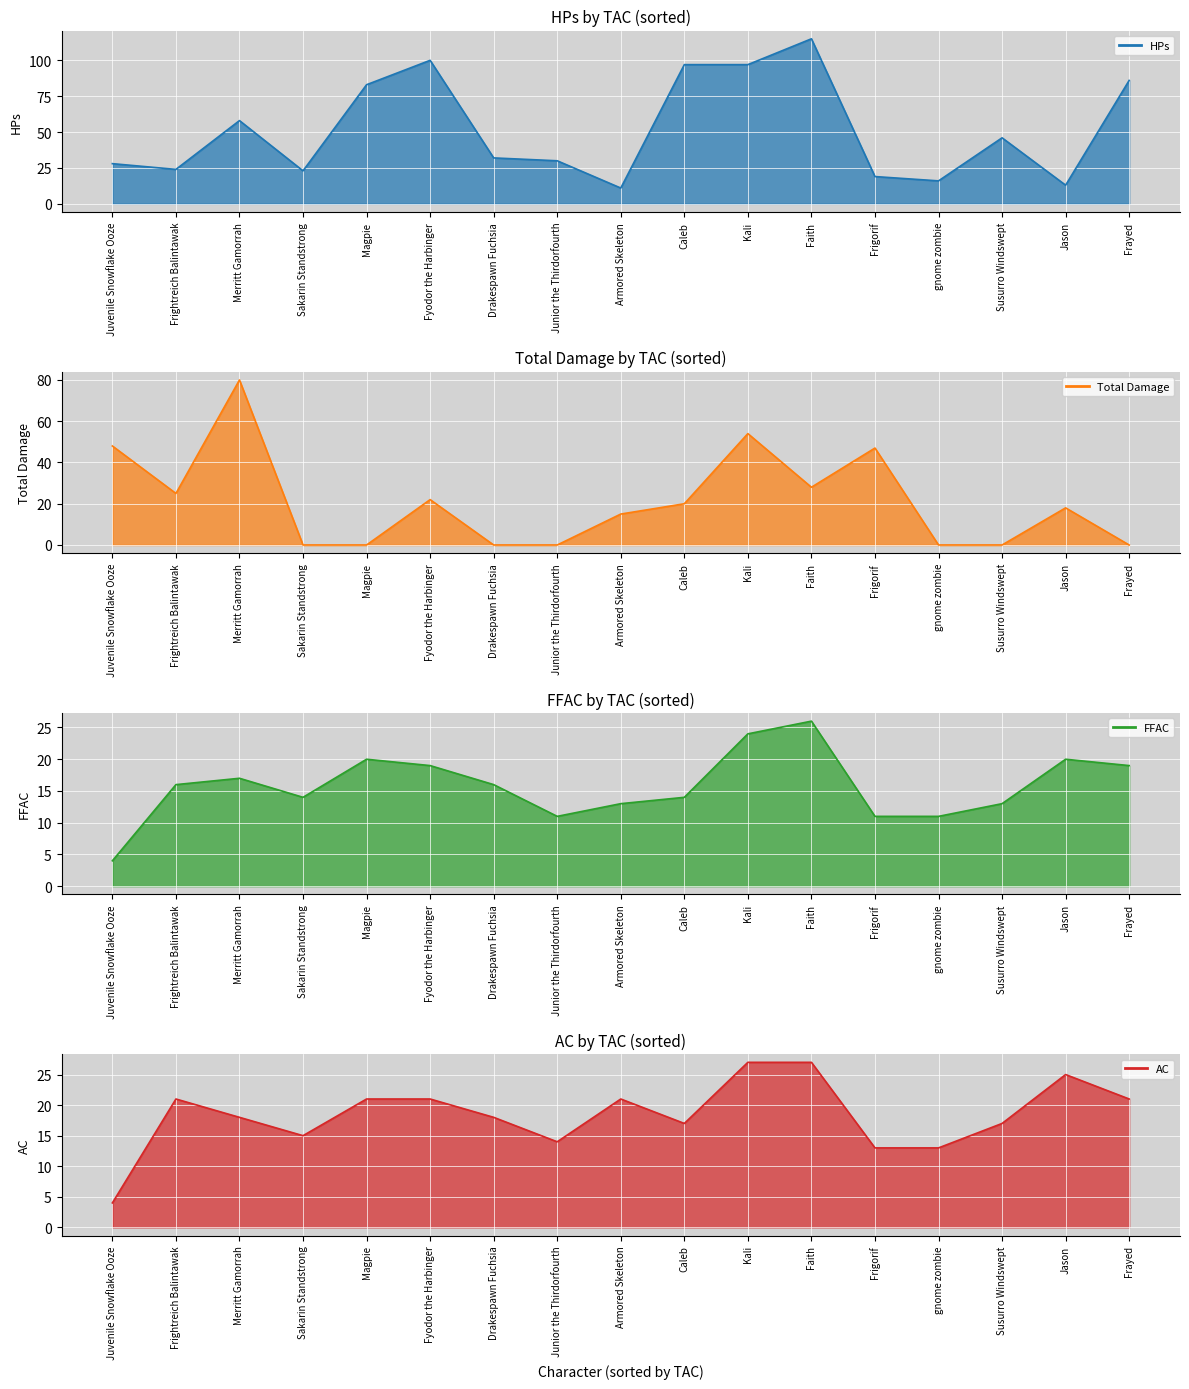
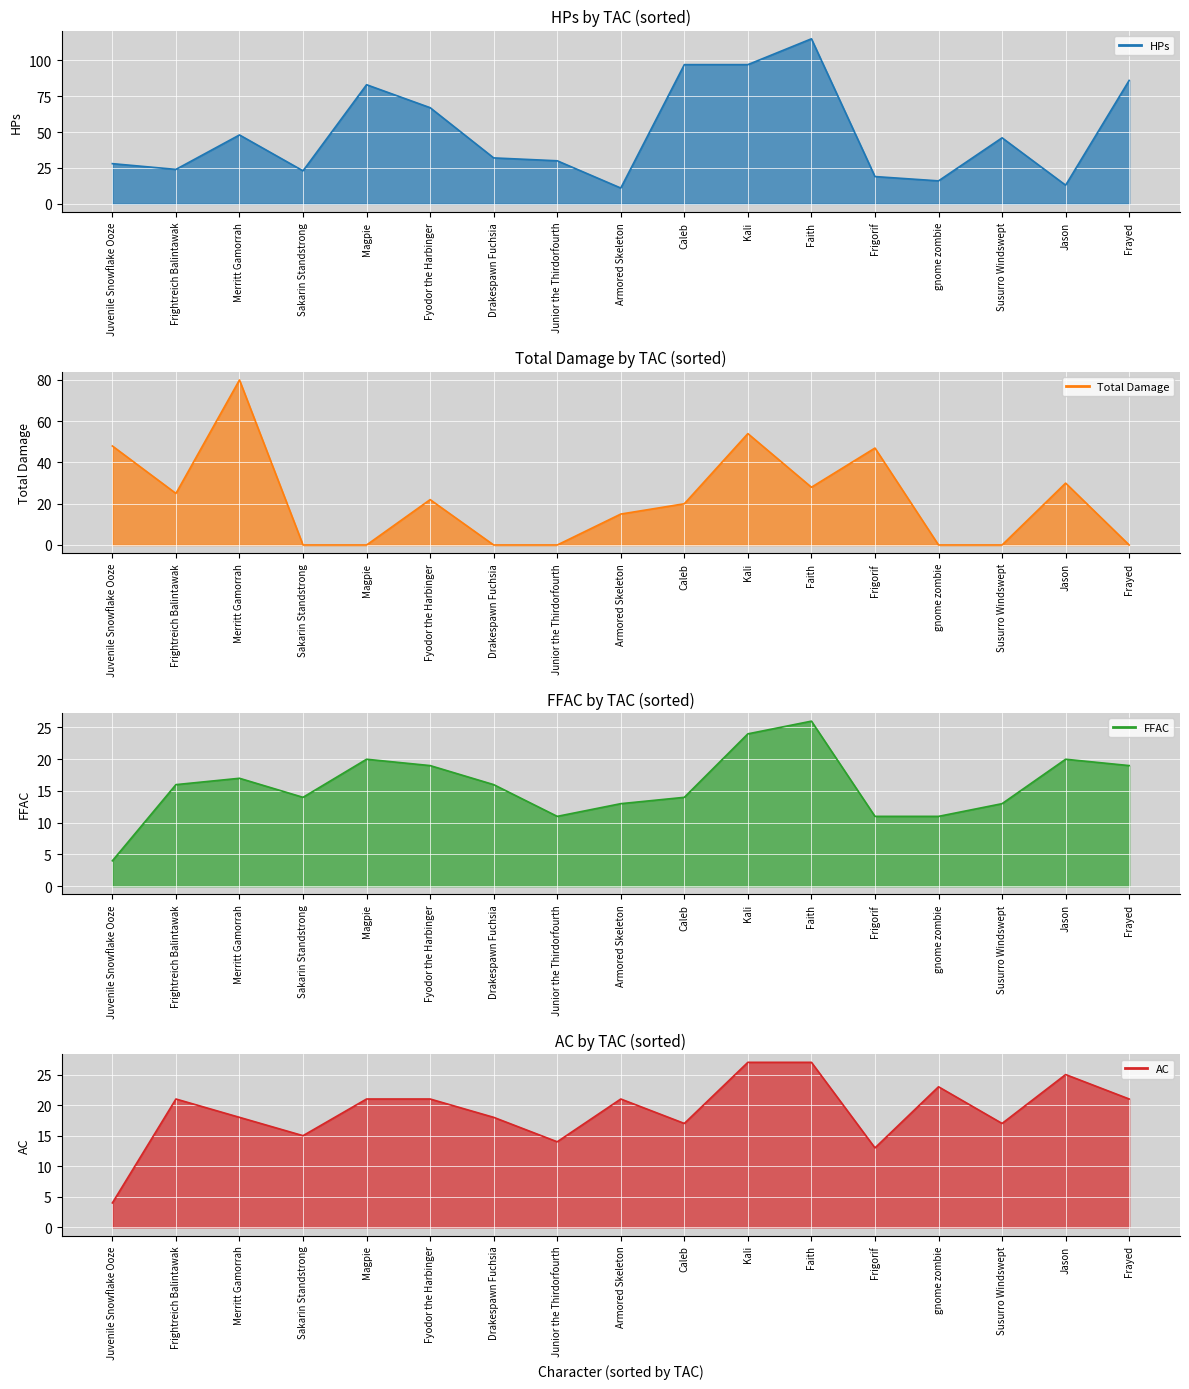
  {
    "HPs by TAC (sorted)": {
      "Juvenile Snowflake Ooze": 28,
      "Frightreich Balintawak": 24,
-     "Merritt Gamorrah": 58,
+     "Merritt Gamorrah": 48,
      "Sakarin Standstrong": 23,
      "Magpie": 83,
-     "Fyodor the Harbinger": 100,
+     "Fyodor the Harbinger": 67,
      "Drakespawn Fuchsia": 32,
      "Junior the Thirdorfourth": 30,
      "Armored Skeleton": 11,
      "Caleb": 97,
      "Kali": 97,
      "Faith": 115,
      "Frigorif": 19,
      "gnome zombie": 16,
      "Susurro Windswept": 46,
      "Jason": 13,
      "Frayed": 86
    },
    "Total Damage by TAC (sorted)": {
      "Juvenile Snowflake Ooze": 48,
      "Frightreich Balintawak": 25,
      "Merritt Gamorrah": 80,
      "Sakarin Standstrong": 0,
      "Magpie": 0,
      "Fyodor the Harbinger": 22,
      "Drakespawn Fuchsia": 0,
      "Junior the Thirdorfourth": 0,
      "Armored Skeleton": 15,
      "Caleb": 20,
      "Kali": 54,
      "Faith": 28,
      "Frigorif": 47,
      "gnome zombie": 0,
      "Susurro Windswept": 0,
-     "Jason": 18,
+     "Jason": 30,
      "Frayed": 0
    },
    "FFAC by TAC (sorted)": {
      "Juvenile Snowflake Ooze": 4,
      "Frightreich Balintawak": 16,
      "Merritt Gamorrah": 17,
      "Sakarin Standstrong": 14,
      "Magpie": 20,
      "Fyodor the Harbinger": 19,
      "Drakespawn Fuchsia": 16,
      "Junior the Thirdorfourth": 11,
      "Armored Skeleton": 13,
      "Caleb": 14,
      "Kali": 24,
      "Faith": 26,
      "Frigorif": 11,
      "gnome zombie": 11,
      "Susurro Windswept": 13,
      "Jason": 20,
      "Frayed": 19
    },
    "AC by TAC (sorted)": {
      "Juvenile Snowflake Ooze": 4,
      "Frightreich Balintawak": 21,
      "Merritt Gamorrah": 18,
      "Sakarin Standstrong": 15,
      "Magpie": 21,
      "Fyodor the Harbinger": 21,
      "Drakespawn Fuchsia": 18,
      "Junior the Thirdorfourth": 14,
      "Armored Skeleton": 21,
      "Caleb": 17,
      "Kali": 27,
      "Faith": 27,
      "Frigorif": 13,
-     "gnome zombie": 13,
+     "gnome zombie": 23,
      "Susurro Windswept": 17,
      "Jason": 25,
      "Frayed": 21
    }
  }
